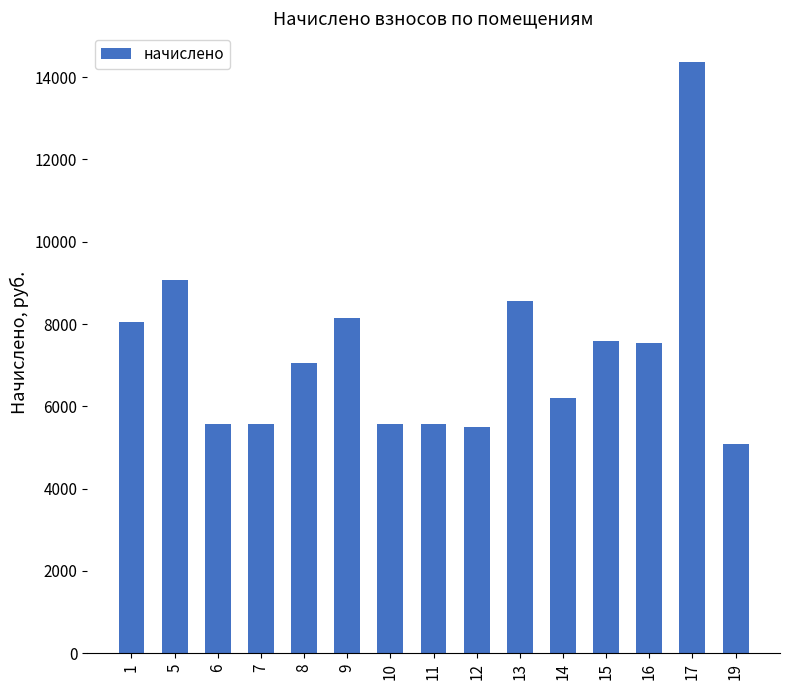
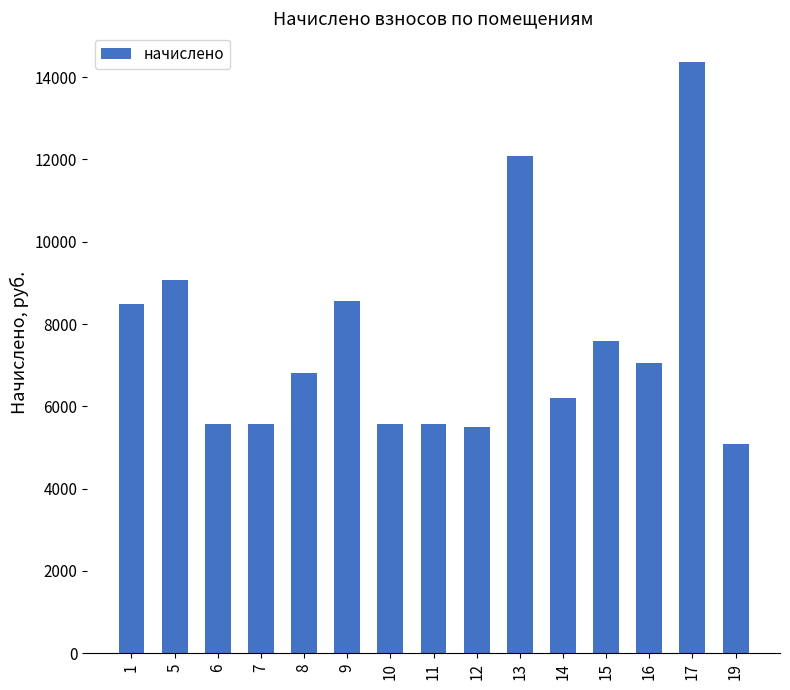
  {
-   "1": 8100,
+   "1": 8500,
    "5": 9100,
    "6": 5600,
    "7": 5600,
-   "8": 7100,
-   "9": 8100,
+   "8": 6800,
+   "9": 8600,
    "10": 5600,
    "11": 5600,
    "12": 5500,
-   "13": 8600,
+   "13": 12100,
    "14": 6200,
    "15": 7600,
-   "16": 7500,
+   "16": 7100,
    "17": 14400,
    "19": 5100
  }
